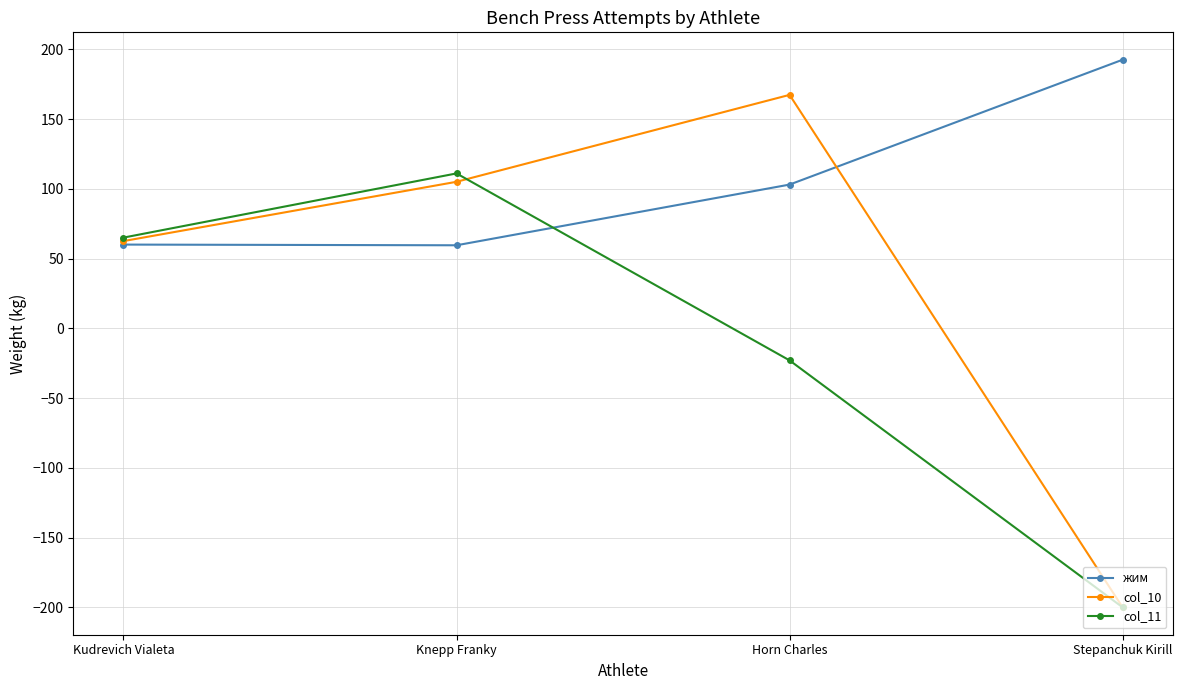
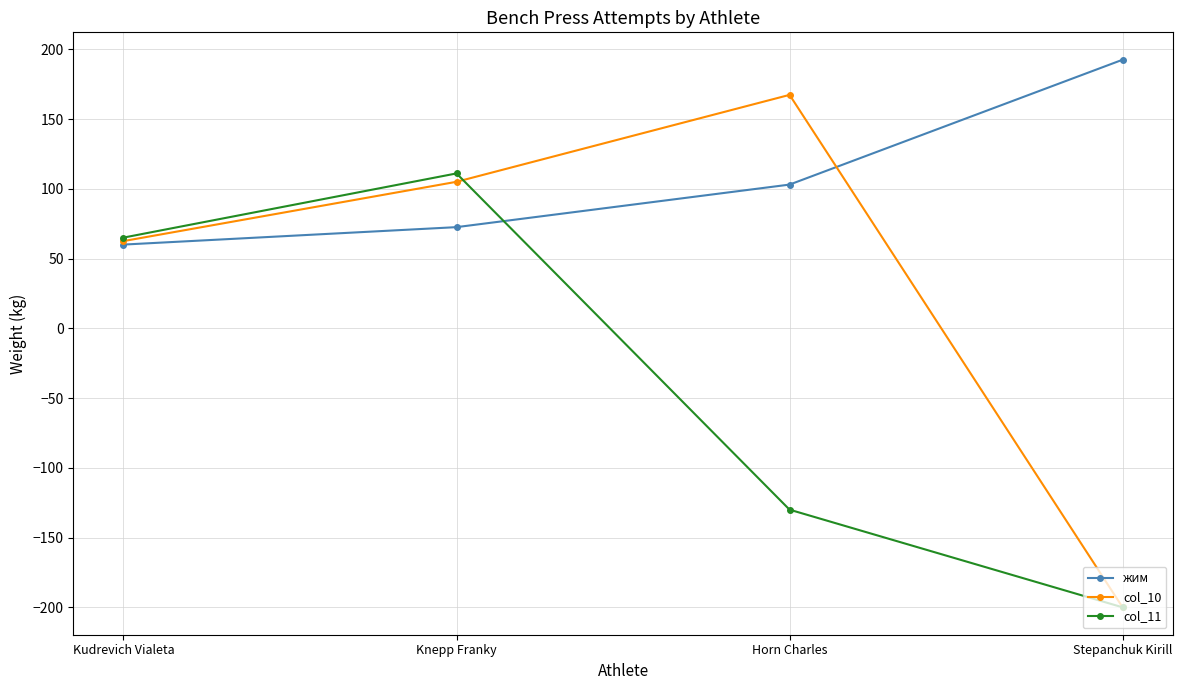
  {
    "жим": {
      "Kudrevich Vialeta": 60,
-     "Knepp Franky": 60,
+     "Knepp Franky": 73,
      "Horn Charles": 103,
      "Stepanchuk Kirill": 193
    },
    "col_10": {
      "Kudrevich Vialeta": 63,
      "Knepp Franky": 105,
      "Horn Charles": 167
    },
    "col_11": {
      "Kudrevich Vialeta": 65,
      "Knepp Franky": 111,
-     "Horn Charles": -23
+     "Horn Charles": -130
    }
  }
